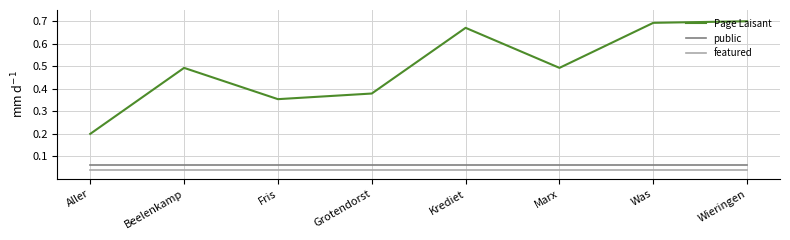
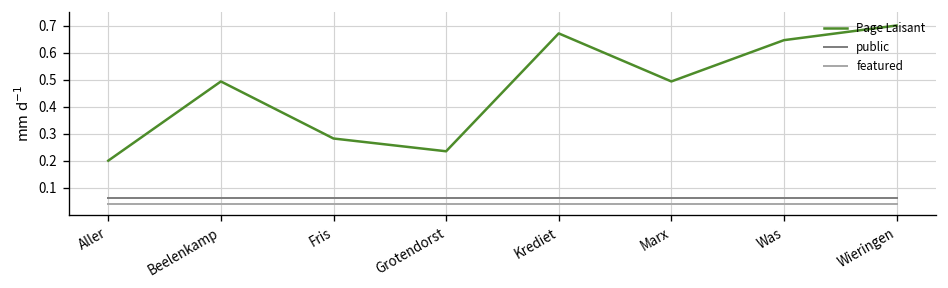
  {
    "Page Laisant": {
      "Aller": 0.20,
      "Beelenkamp": 0.49,
-     "Fris": 0.35,
-     "Grotendorst": 0.38,
+     "Fris": 0.28,
+     "Grotendorst": 0.23,
      "Krediet": 0.67,
      "Marx": 0.49,
-     "Was": 0.69,
+     "Was": 0.65,
      "Wieringen": 0.70
    },
    "public": {
      "Aller": 0.06,
      "Beelenkamp": 0.06,
      "Fris": 0.06,
      "Grotendorst": 0.06,
      "Krediet": 0.06,
      "Marx": 0.06,
      "Was": 0.06,
      "Wieringen": 0.06
    },
    "featured": {
      "Aller": 0.04,
      "Beelenkamp": 0.04,
      "Fris": 0.04,
      "Grotendorst": 0.04,
      "Krediet": 0.04,
      "Marx": 0.04,
      "Was": 0.04,
      "Wieringen": 0.04
    }
  }
